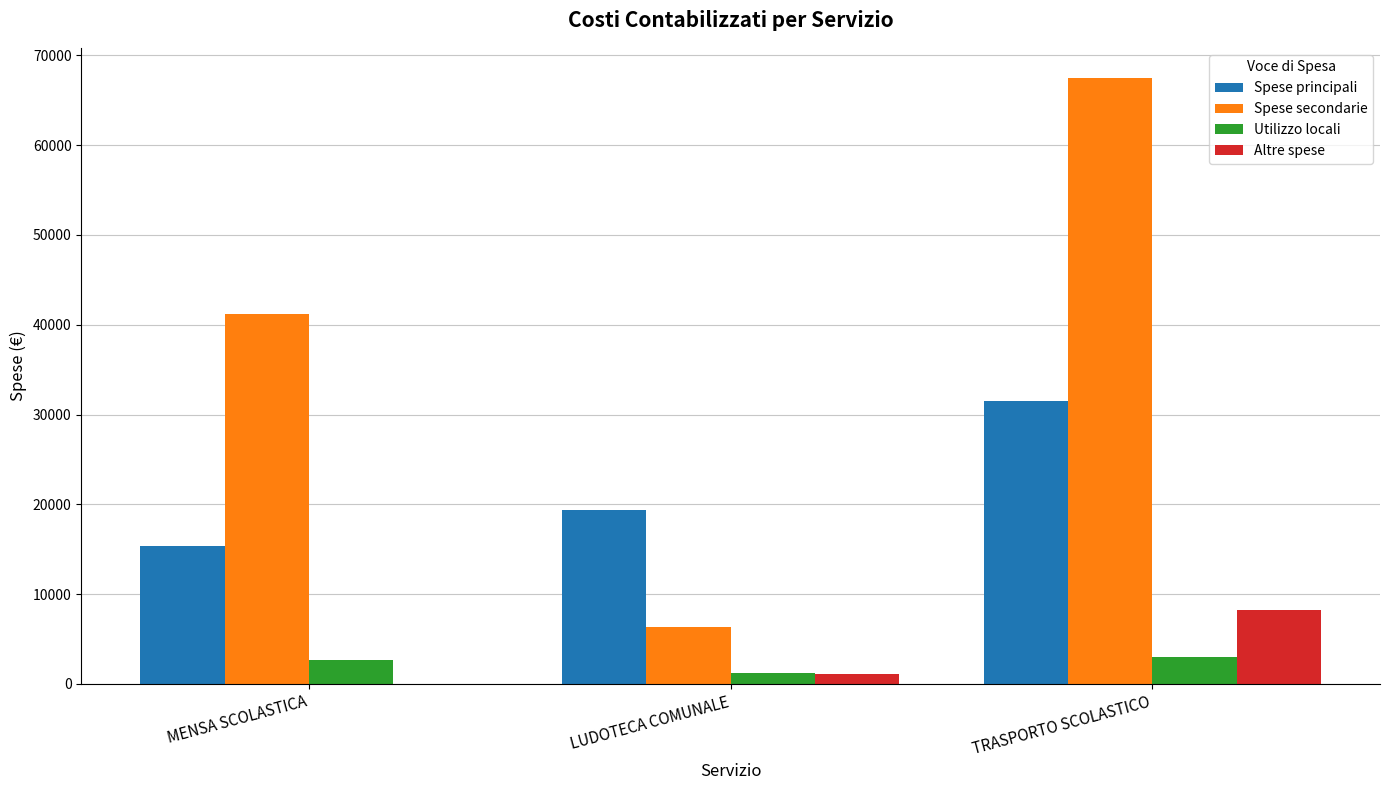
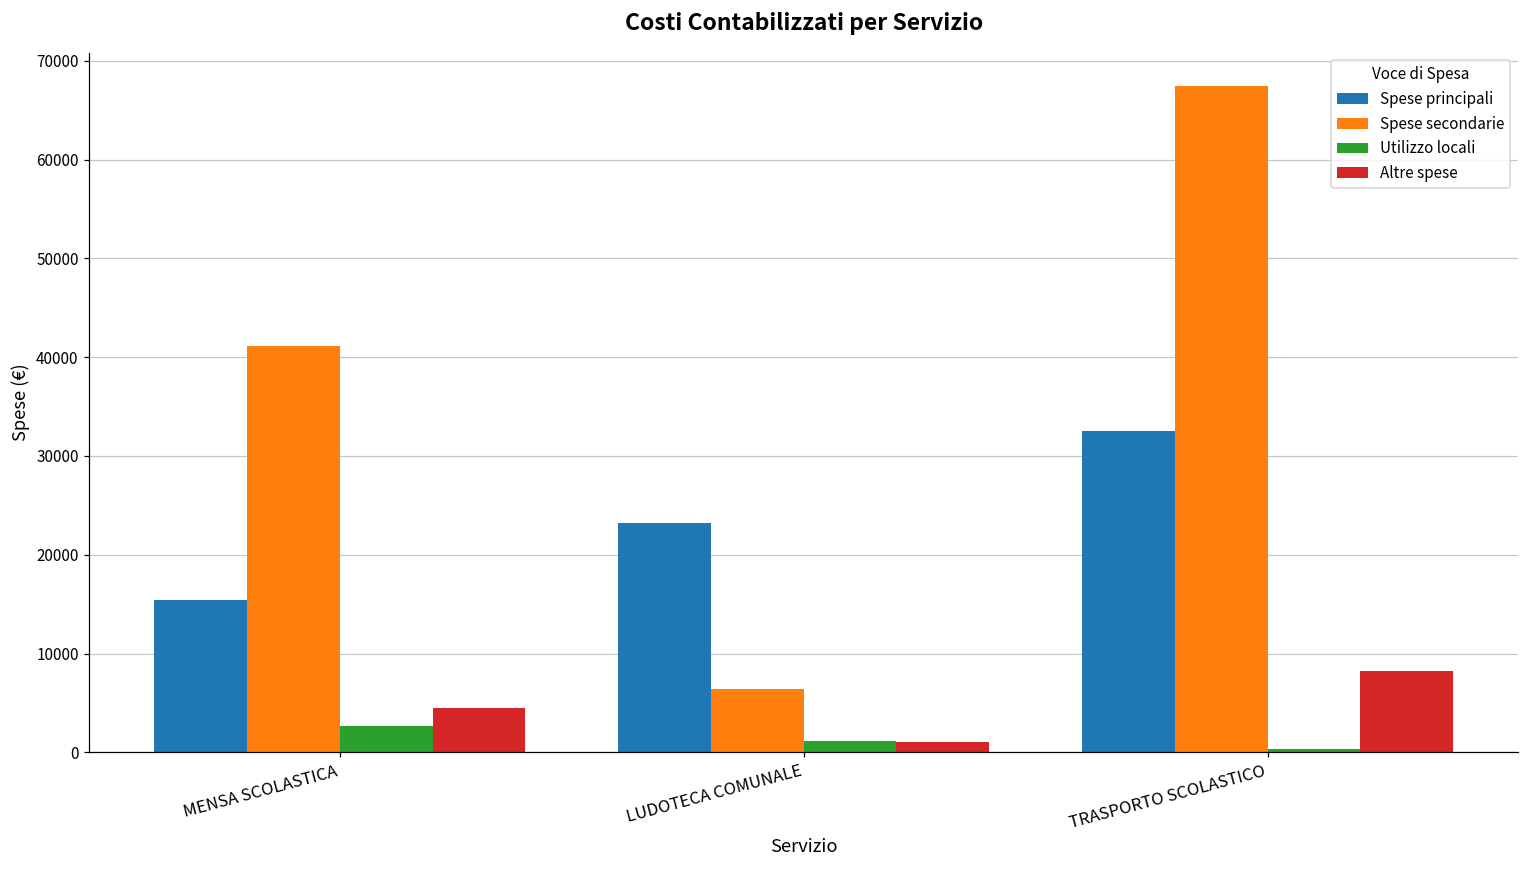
  {
    "Spese principali": {
      "MENSA SCOLASTICA": 15000,
-     "LUDOTECA COMUNALE": 19000,
-     "TRASPORTO SCOLASTICO": 31000
+     "LUDOTECA COMUNALE": 23000,
+     "TRASPORTO SCOLASTICO": 33000
    },
    "Spese secondarie": {
      "MENSA SCOLASTICA": 41000,
      "LUDOTECA COMUNALE": 6000,
      "TRASPORTO SCOLASTICO": 67000
    },
    "Utilizzo locali": {
      "MENSA SCOLASTICA": 3000,
      "LUDOTECA COMUNALE": 1000,
-     "TRASPORTO SCOLASTICO": 3000
+     "TRASPORTO SCOLASTICO": 0
    },
    "Altre spese": {
-     "MENSA SCOLASTICA": 0,
+     "MENSA SCOLASTICA": 5000,
      "LUDOTECA COMUNALE": 1000,
      "TRASPORTO SCOLASTICO": 8000
    }
  }
